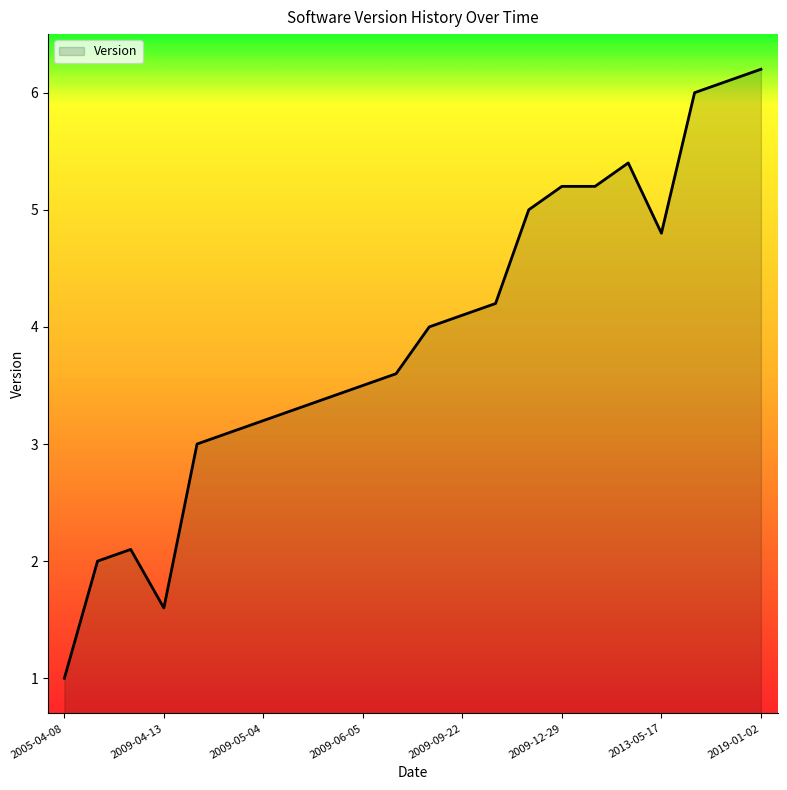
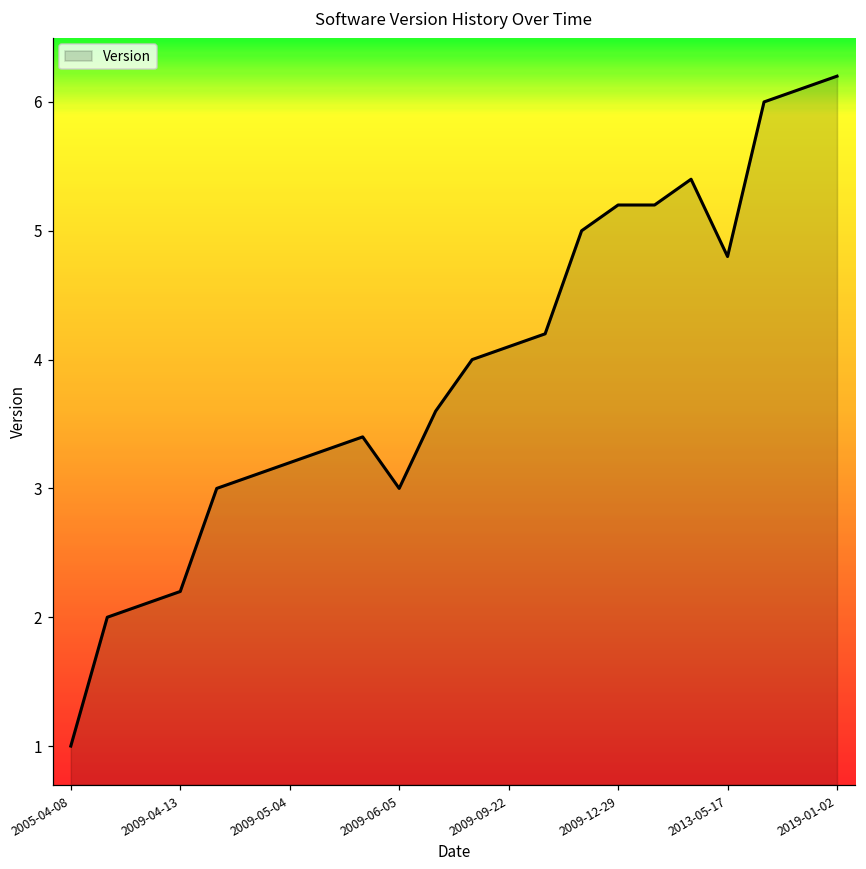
  {
-   "2009-04-13": 1.6,
+   "2009-04-13": 2.2,
    "2009-05-04": 3.2,
-   "2009-06-05": 3.5,
+   "2009-06-05": 3.0,
    "2009-12-29": 5.2,
    "2013-05-17": 4.8,
    "2019-01-02": 6.2
  }
